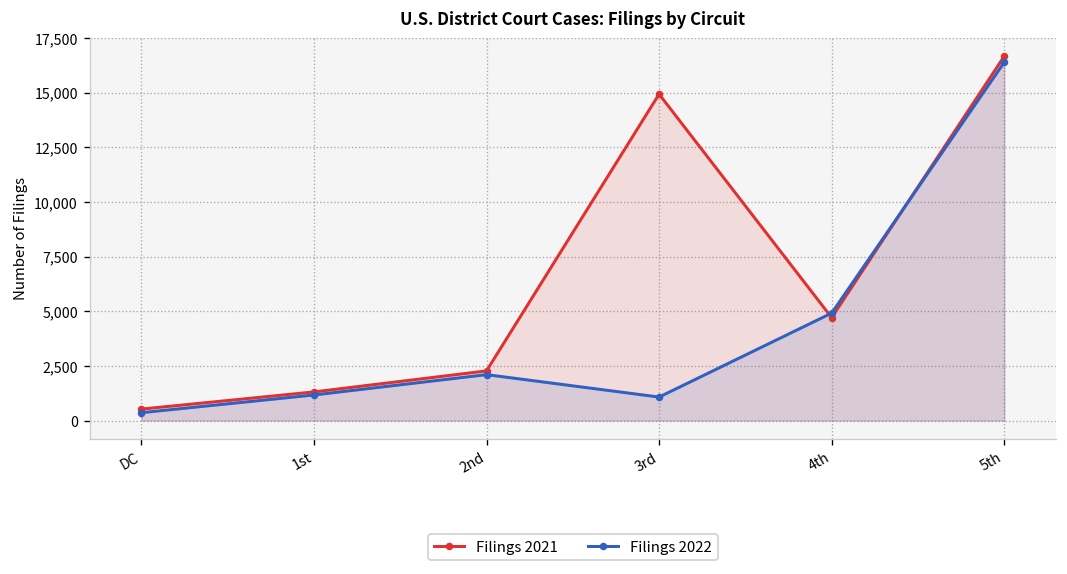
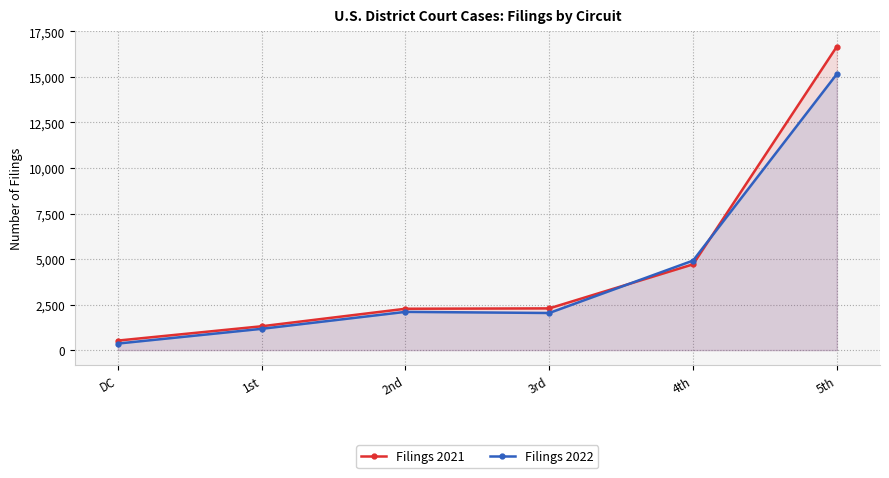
  {
    "Filings 2021": {
      "DC": "500",
      "1st": "1,300",
      "2nd": "2,300",
-     "3rd": "14,900",
+     "3rd": "2,300",
      "4th": "4,700",
      "5th": "16,700"
    },
    "Filings 2022": {
      "DC": "400",
      "1st": "1,200",
      "2nd": "2,100",
-     "3rd": "1,100",
+     "3rd": "2,000",
      "4th": "4,900",
-     "5th": "16,400"
+     "5th": "15,200"
    }
  }
